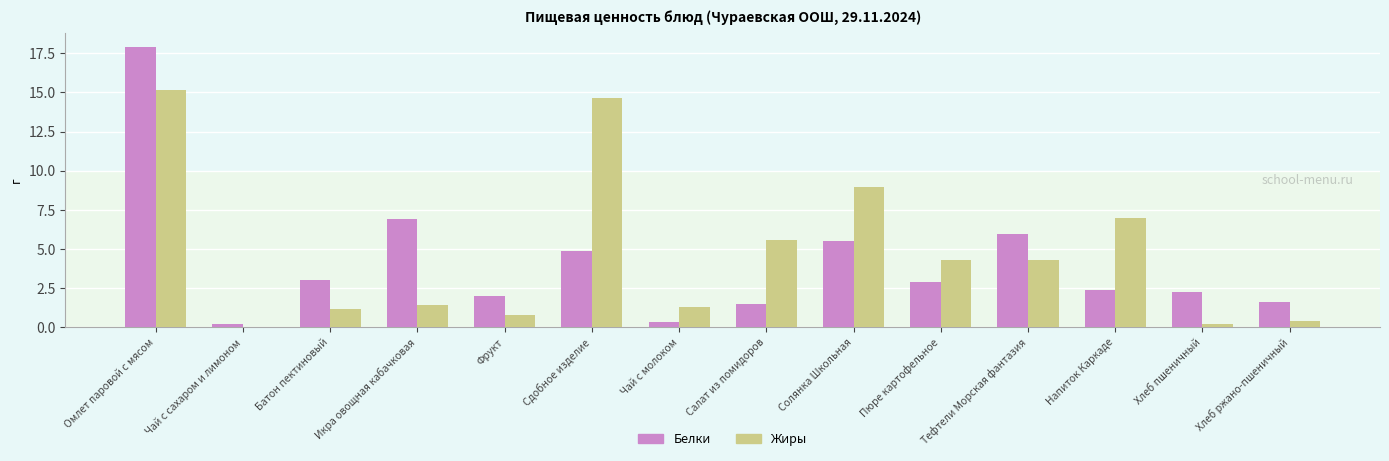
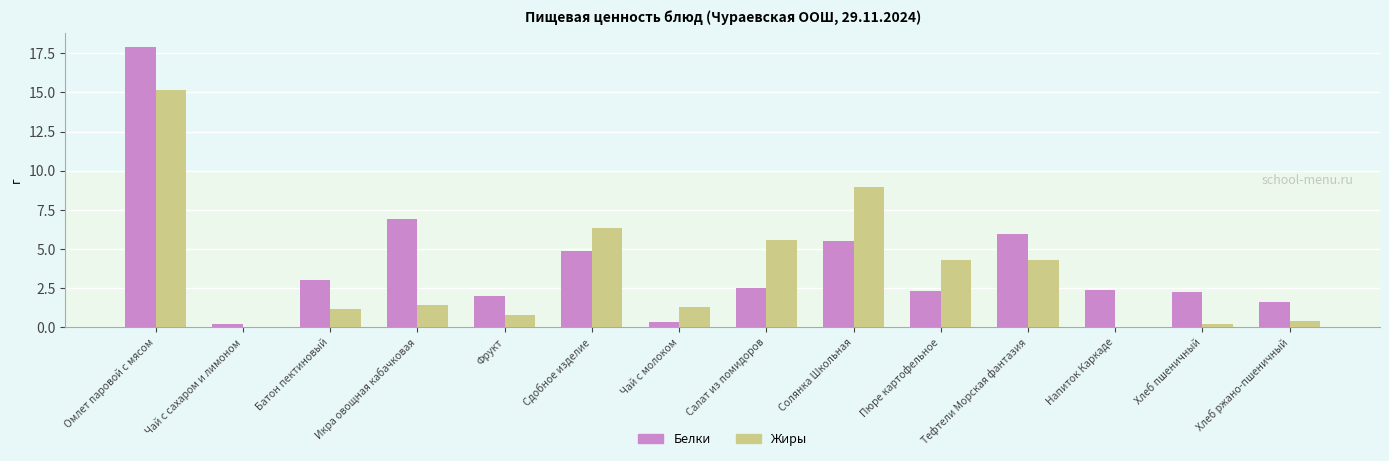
  {
    "Белки": {
      "Омлет паровой с мясом": 17.9,
      "Чай с сахаром и лимоном": 0.2,
      "Батон пектиновый": 3.0,
      "Икра овощная кабачковая": 6.9,
      "Фрукт": 2.0,
      "Сдобное изделие": 4.9,
      "Чай с молоком": 0.4,
-     "Салат из помидоров": 1.5,
+     "Салат из помидоров": 2.5,
      "Солянка Школьная": 5.5,
-     "Пюре картофельное": 2.9,
+     "Пюре картофельное": 2.3,
      "Тефтели Морская фантазия": 6.0,
      "Напиток Каркаде": 2.4,
      "Хлеб пшеничный": 2.3,
      "Хлеб ржано-пшеничный": 1.6
    },
    "Жиры": {
      "Омлет паровой с мясом": 15.2,
      "Батон пектиновый": 1.2,
      "Икра овощная кабачковая": 1.4,
      "Фрукт": 0.8,
-     "Сдобное изделие": 14.6,
+     "Сдобное изделие": 6.4,
      "Чай с молоком": 1.3,
      "Салат из помидоров": 5.6,
      "Солянка Школьная": 9.0,
      "Пюре картофельное": 4.3,
      "Тефтели Морская фантазия": 4.3,
-     "Напиток Каркаде": 7,
+     "Напиток Каркаде": 0,
      "Хлеб пшеничный": 0.2,
      "Хлеб ржано-пшеничный": 0.4
    }
  }
